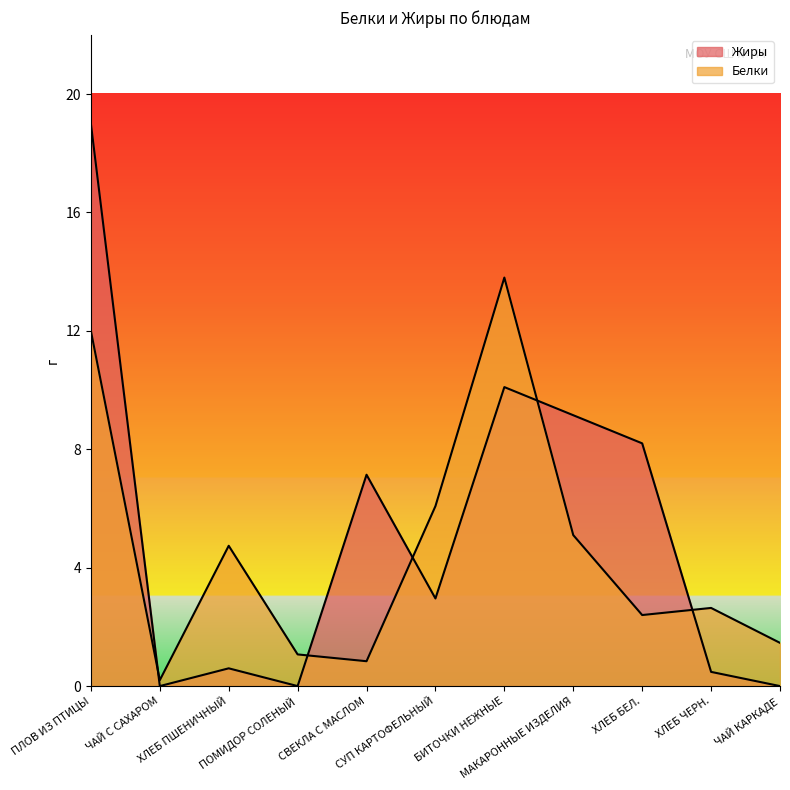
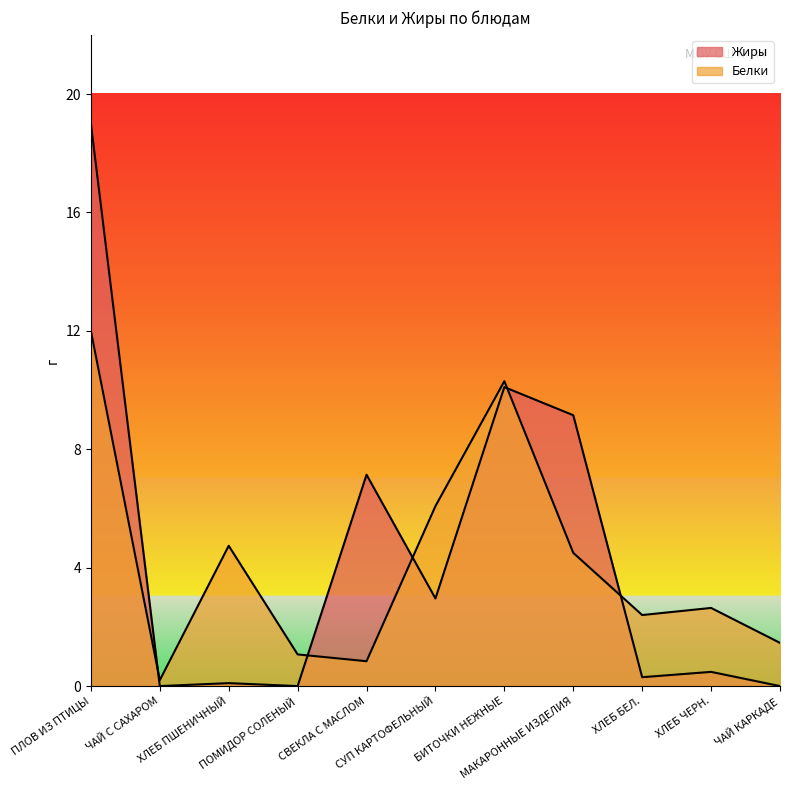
  {
    "Жиры": {
      "ПЛОВ ИЗ ПТИЦЫ": 19.0,
      "ЧАЙ С САХАРОМ": 0.0,
-     "ХЛЕБ ПШЕНИЧНЫЙ": 0.6,
+     "ХЛЕБ ПШЕНИЧНЫЙ": 0.1,
      "ПОМИДОР СОЛЕНЫЙ": 0.0,
      "СВЕКЛА С МАСЛОМ": 7.1,
      "СУП КАРТОФЕЛЬНЫЙ": 3.0,
      "БИТОЧКИ НЕЖНЫЕ": 10.1,
      "МАКАРОННЫЕ ИЗДЕЛИЯ": 9.2,
-     "ХЛЕБ БЕЛ.": 8.2,
+     "ХЛЕБ БЕЛ.": 0.3,
      "ХЛЕБ ЧЕРН.": 0.5,
      "ЧАЙ КАРКАДЕ": 0.0
    },
    "Белки": {
      "ПЛОВ ИЗ ПТИЦЫ": 12.0,
      "ЧАЙ С САХАРОМ": 0.2,
      "ХЛЕБ ПШЕНИЧНЫЙ": 4.7,
      "ПОМИДОР СОЛЕНЫЙ": 1.1,
      "СВЕКЛА С МАСЛОМ": 0.8,
      "СУП КАРТОФЕЛЬНЫЙ": 6.1,
-     "БИТОЧКИ НЕЖНЫЕ": 13.8,
-     "МАКАРОННЫЕ ИЗДЕЛИЯ": 5.1,
+     "БИТОЧКИ НЕЖНЫЕ": 10.3,
+     "МАКАРОННЫЕ ИЗДЕЛИЯ": 4.5,
      "ХЛЕБ БЕЛ.": 2.4,
      "ХЛЕБ ЧЕРН.": 2.6,
      "ЧАЙ КАРКАДЕ": 1.5
    }
  }
